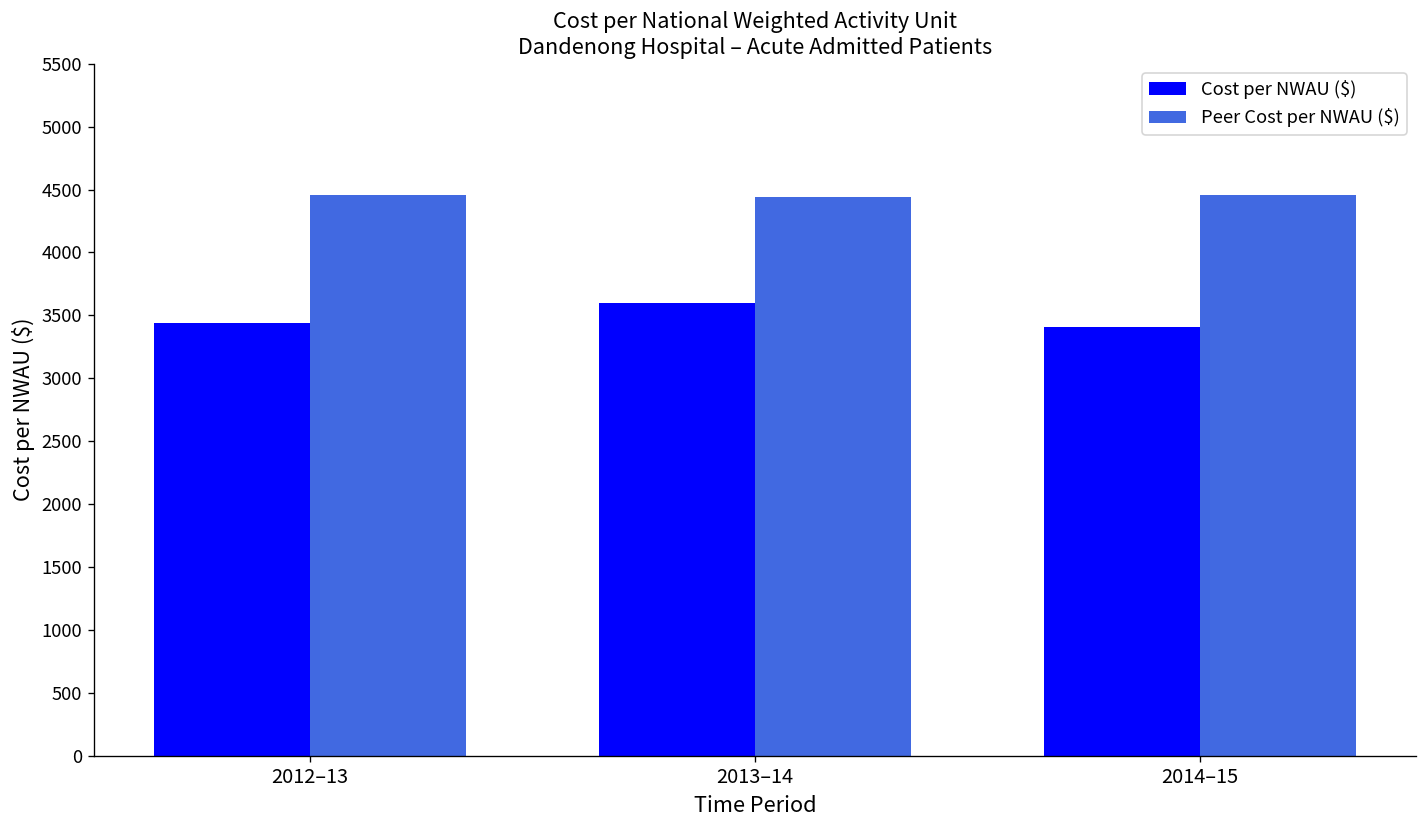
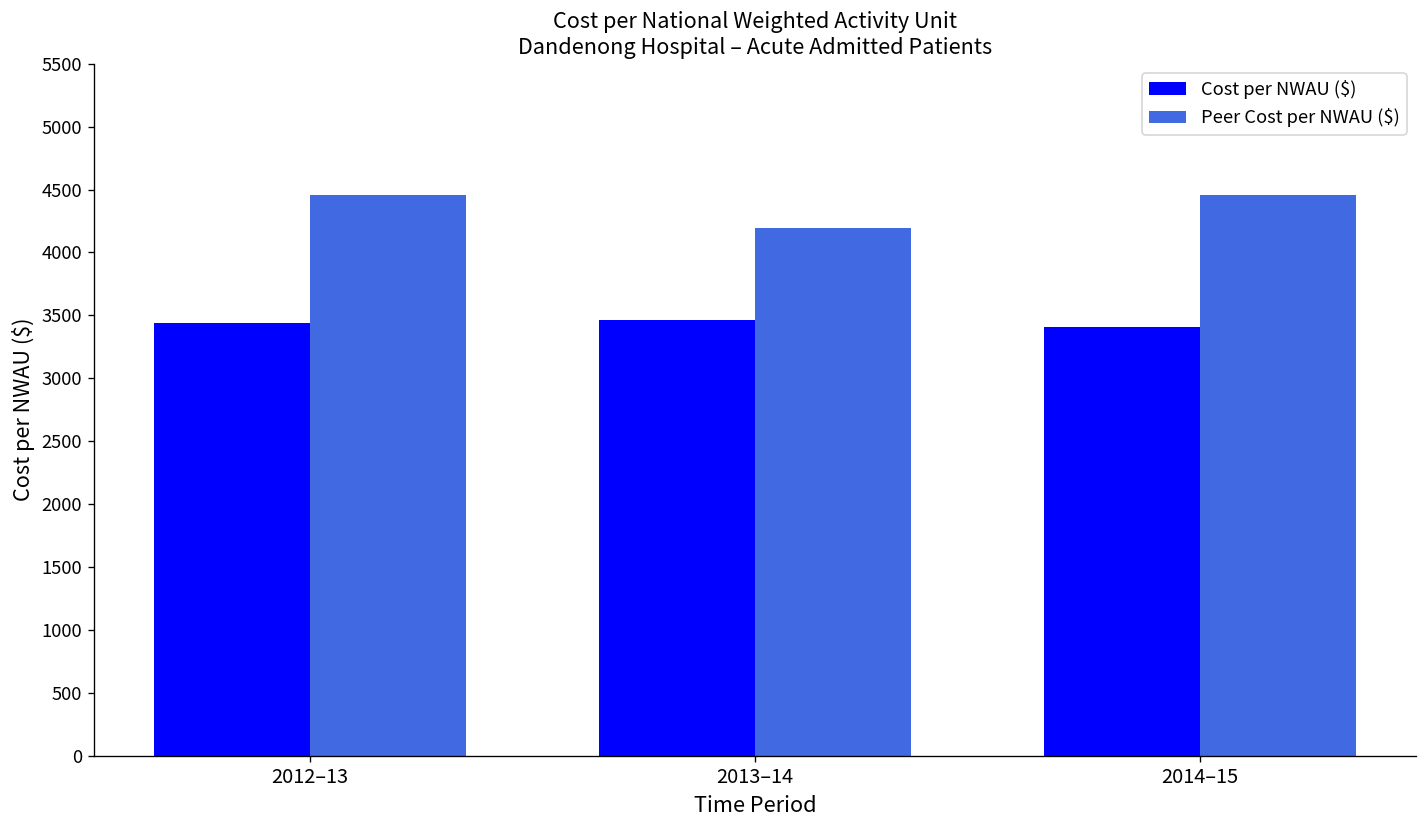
  {
    "Cost per NWAU ($)": {
      "2012–13": 3440,
-     "2013–14": 3600,
+     "2013–14": 3460,
      "2014–15": 3410
    },
    "Peer Cost per NWAU ($)": {
      "2012–13": 4460,
-     "2013–14": 4440,
+     "2013–14": 4200,
      "2014–15": 4460
    }
  }
